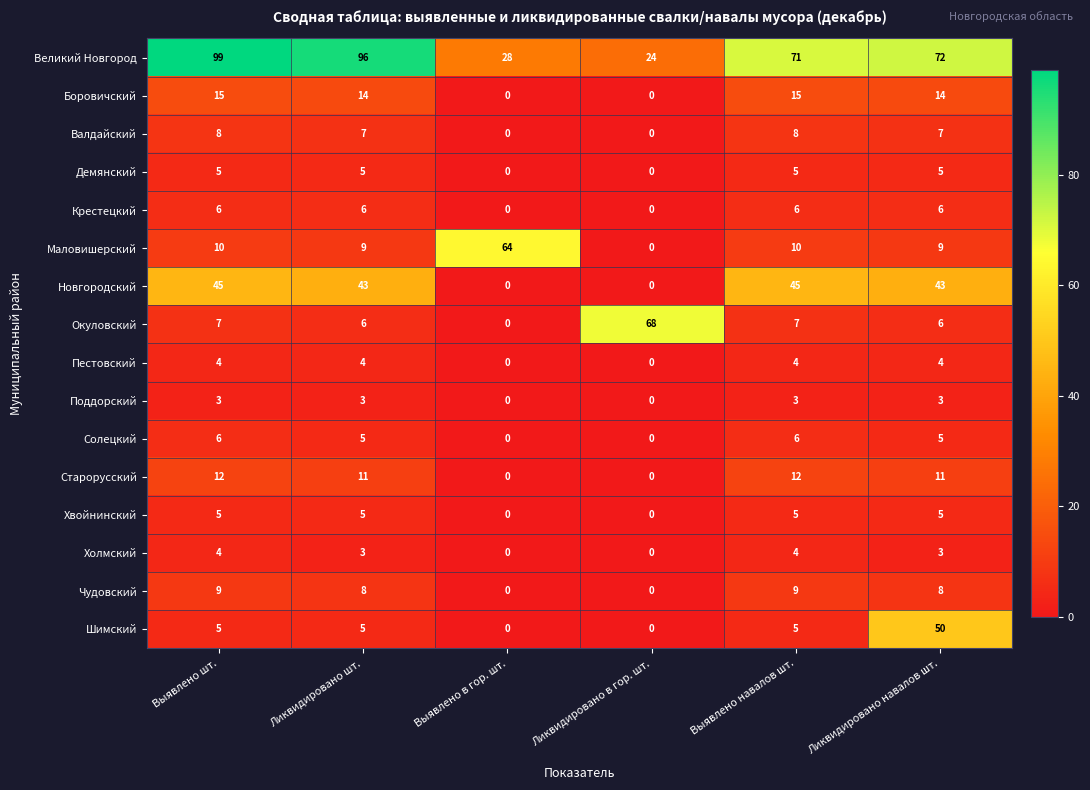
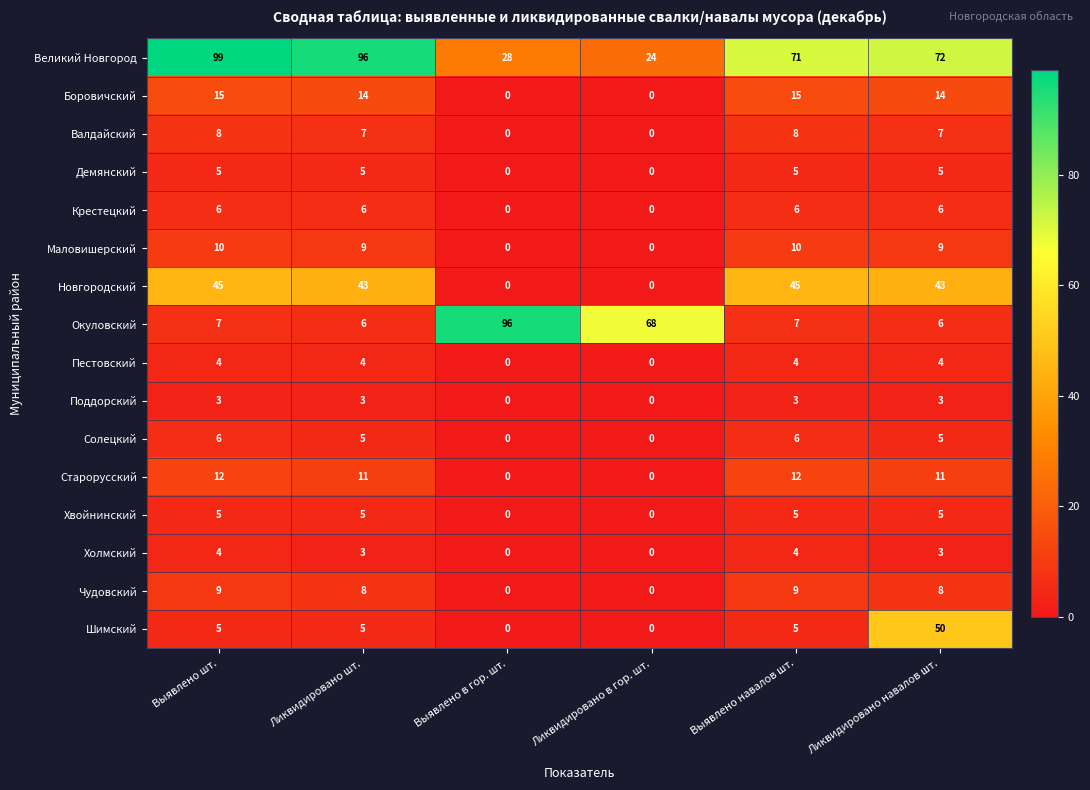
  {
    "Великий Новгород": {
      "Выявлено шт.": 99,
      "Ликвидировано шт.": 96,
      "Выявлено в гор. шт.": 28,
      "Ликвидировано в гор. шт.": 24,
      "Выявлено навалов шт.": 71,
      "Ликвидировано навалов шт.": 72
    },
    "Боровичский": {
      "Выявлено шт.": 15,
      "Ликвидировано шт.": 14,
      "Выявлено в гор. шт.": 0,
      "Ликвидировано в гор. шт.": 0,
      "Выявлено навалов шт.": 15,
      "Ликвидировано навалов шт.": 14
    },
    "Валдайский": {
      "Выявлено шт.": 8,
      "Ликвидировано шт.": 7,
      "Выявлено в гор. шт.": 0,
      "Ликвидировано в гор. шт.": 0,
      "Выявлено навалов шт.": 8,
      "Ликвидировано навалов шт.": 7
    },
    "Демянский": {
      "Выявлено шт.": 5,
      "Ликвидировано шт.": 5,
      "Выявлено в гор. шт.": 0,
      "Ликвидировано в гор. шт.": 0,
      "Выявлено навалов шт.": 5,
      "Ликвидировано навалов шт.": 5
    },
    "Крестецкий": {
      "Выявлено шт.": 6,
      "Ликвидировано шт.": 6,
      "Выявлено в гор. шт.": 0,
      "Ликвидировано в гор. шт.": 0,
      "Выявлено навалов шт.": 6,
      "Ликвидировано навалов шт.": 6
    },
    "Маловишерский": {
      "Выявлено шт.": 10,
      "Ликвидировано шт.": 9,
-     "Выявлено в гор. шт.": 64,
+     "Выявлено в гор. шт.": 0,
      "Ликвидировано в гор. шт.": 0,
      "Выявлено навалов шт.": 10,
      "Ликвидировано навалов шт.": 9
    },
    "Новгородский": {
      "Выявлено шт.": 45,
      "Ликвидировано шт.": 43,
      "Выявлено в гор. шт.": 0,
      "Ликвидировано в гор. шт.": 0,
      "Выявлено навалов шт.": 45,
      "Ликвидировано навалов шт.": 43
    },
    "Окуловский": {
      "Выявлено шт.": 7,
      "Ликвидировано шт.": 6,
-     "Выявлено в гор. шт.": 0,
+     "Выявлено в гор. шт.": 96,
      "Ликвидировано в гор. шт.": 68,
      "Выявлено навалов шт.": 7,
      "Ликвидировано навалов шт.": 6
    },
    "Пестовский": {
      "Выявлено шт.": 4,
      "Ликвидировано шт.": 4,
      "Выявлено в гор. шт.": 0,
      "Ликвидировано в гор. шт.": 0,
      "Выявлено навалов шт.": 4,
      "Ликвидировано навалов шт.": 4
    },
    "Поддорский": {
      "Выявлено шт.": 3,
      "Ликвидировано шт.": 3,
      "Выявлено в гор. шт.": 0,
      "Ликвидировано в гор. шт.": 0,
      "Выявлено навалов шт.": 3,
      "Ликвидировано навалов шт.": 3
    },
    "Солецкий": {
      "Выявлено шт.": 6,
      "Ликвидировано шт.": 5,
      "Выявлено в гор. шт.": 0,
      "Ликвидировано в гор. шт.": 0,
      "Выявлено навалов шт.": 6,
      "Ликвидировано навалов шт.": 5
    },
    "Старорусский": {
      "Выявлено шт.": 12,
      "Ликвидировано шт.": 11,
      "Выявлено в гор. шт.": 0,
      "Ликвидировано в гор. шт.": 0,
      "Выявлено навалов шт.": 12,
      "Ликвидировано навалов шт.": 11
    },
    "Хвойнинский": {
      "Выявлено шт.": 5,
      "Ликвидировано шт.": 5,
      "Выявлено в гор. шт.": 0,
      "Ликвидировано в гор. шт.": 0,
      "Выявлено навалов шт.": 5,
      "Ликвидировано навалов шт.": 5
    },
    "Холмский": {
      "Выявлено шт.": 4,
      "Ликвидировано шт.": 3,
      "Выявлено в гор. шт.": 0,
      "Ликвидировано в гор. шт.": 0,
      "Выявлено навалов шт.": 4,
      "Ликвидировано навалов шт.": 3
    },
    "Чудовский": {
      "Выявлено шт.": 9,
      "Ликвидировано шт.": 8,
      "Выявлено в гор. шт.": 0,
      "Ликвидировано в гор. шт.": 0,
      "Выявлено навалов шт.": 9,
      "Ликвидировано навалов шт.": 8
    },
    "Шимский": {
      "Выявлено шт.": 5,
      "Ликвидировано шт.": 5,
      "Выявлено в гор. шт.": 0,
      "Ликвидировано в гор. шт.": 0,
      "Выявлено навалов шт.": 5,
      "Ликвидировано навалов шт.": 50
    }
  }
